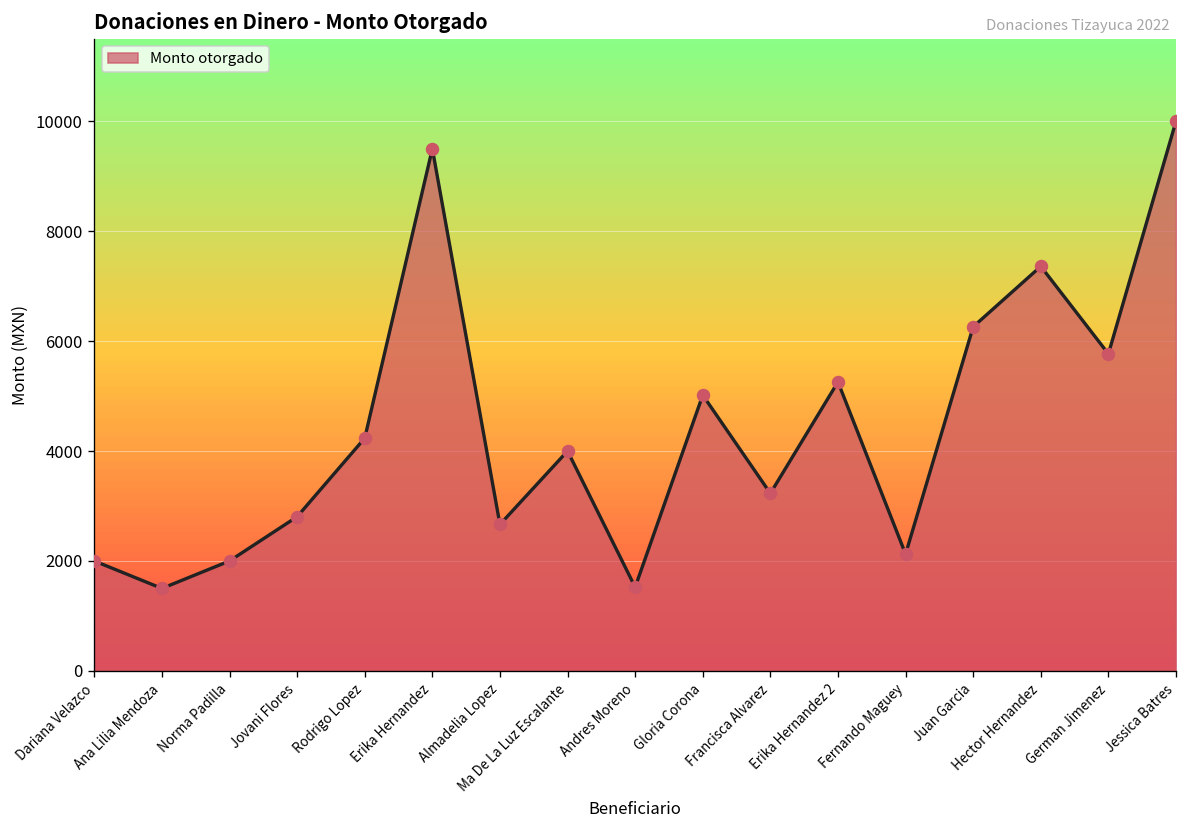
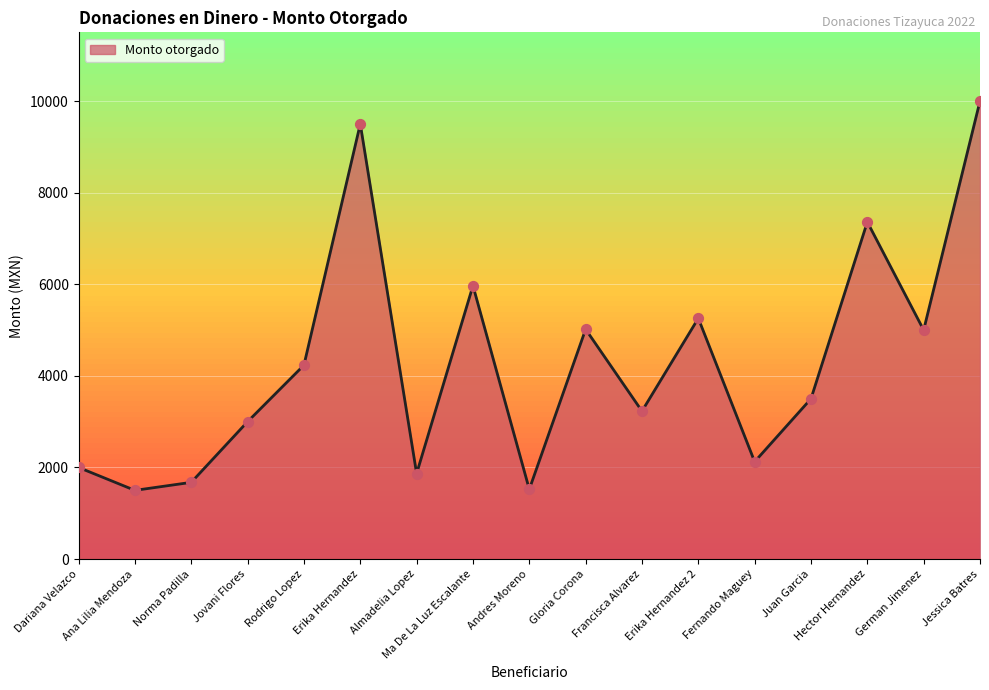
  {
    "Dariana Velazco": 2000,
    "Ana Lilia Mendoza": 1500,
-   "Norma Padilla": 2000,
-   "Jovani Flores": 2800,
+   "Norma Padilla": 1700,
+   "Jovani Flores": 3000,
    "Rodrigo Lopez": 4200,
    "Erika Hernandez": 9500,
-   "Almadelia Lopez": 2700,
-   "Ma De La Luz Escalante": 4000,
+   "Almadelia Lopez": 1900,
+   "Ma De La Luz Escalante": 6000,
    "Andres Moreno": 1500,
    "Gloria Corona": 5000,
    "Francisca Alvarez": 3200,
    "Erika Hernandez 2": 5300,
    "Fernando Maguey": 2100,
-   "Juan Garcia": 6300,
+   "Juan Garcia": 3500,
    "Hector Hernandez": 7400,
-   "German Jimenez": 5800,
+   "German Jimenez": 5000,
    "Jessica Batres": 10000
  }
